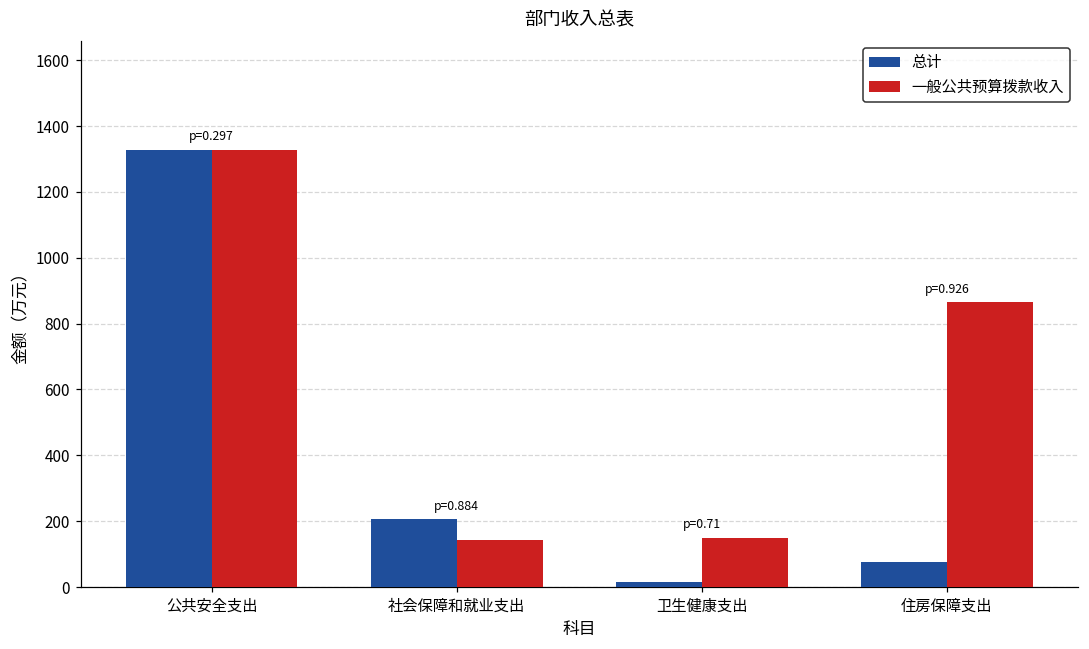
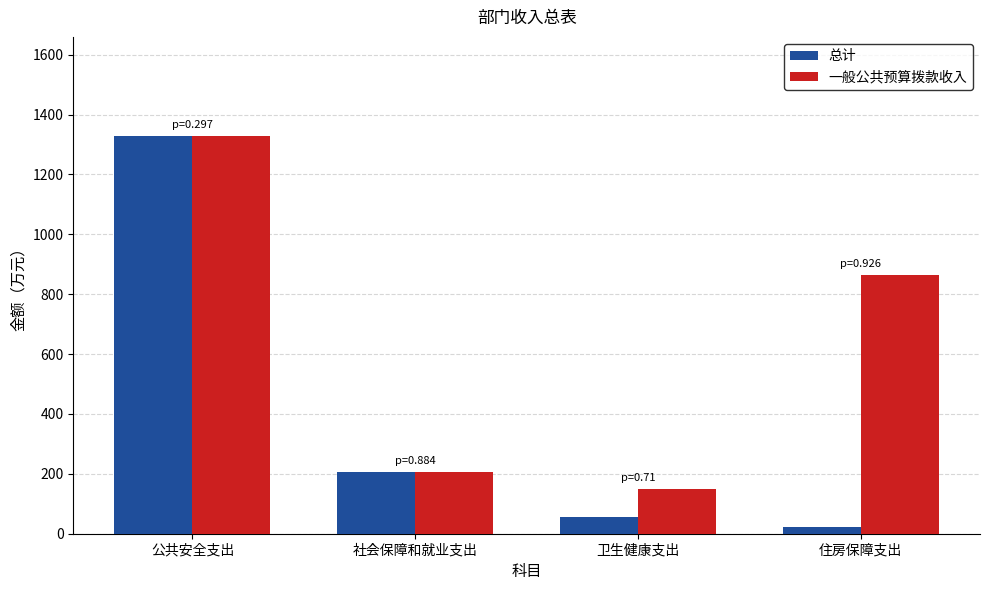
  {
    "总计": {
-     "卫生健康支出": 20,
-     "住房保障支出": 80
+     "卫生健康支出": 60,
+     "住房保障支出": 20
    },
    "一般公共预算拨款收入": {
-     "社会保障和就业支出": 140
+     "社会保障和就业支出": 210
    }
  }
